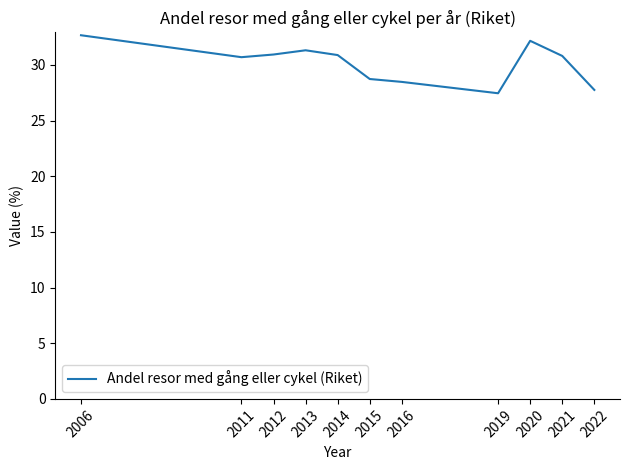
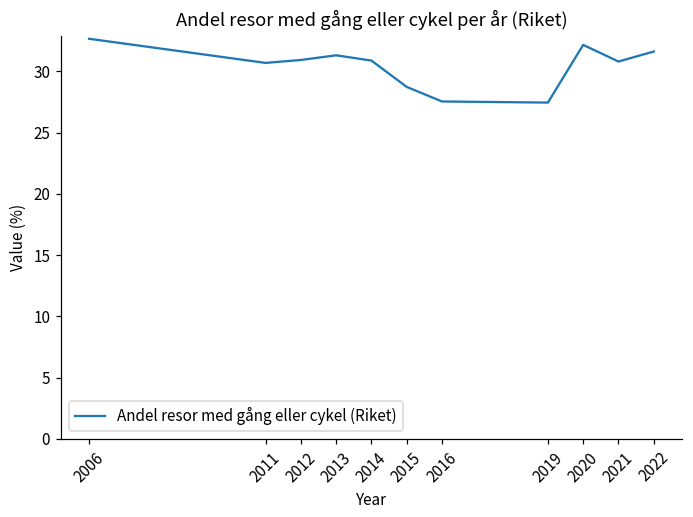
  {
    "2006": 32.7,
    "2011": 30.7,
    "2012": 30.9,
    "2013": 31.3,
    "2014": 30.9,
    "2015": 28.7,
-   "2016": 28.5,
+   "2016": 27.5,
    "2019": 27.5,
    "2020": 32.2,
    "2021": 30.8,
-   "2022": 27.8
+   "2022": 31.6
  }
